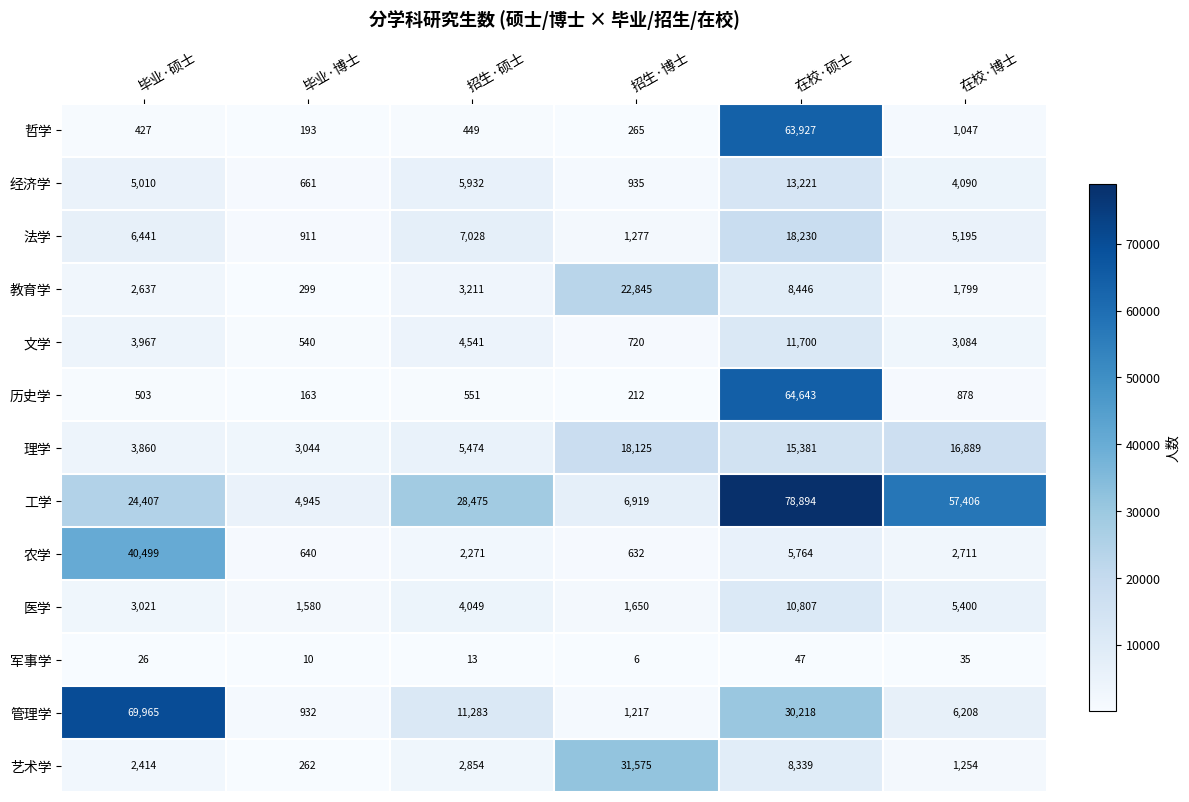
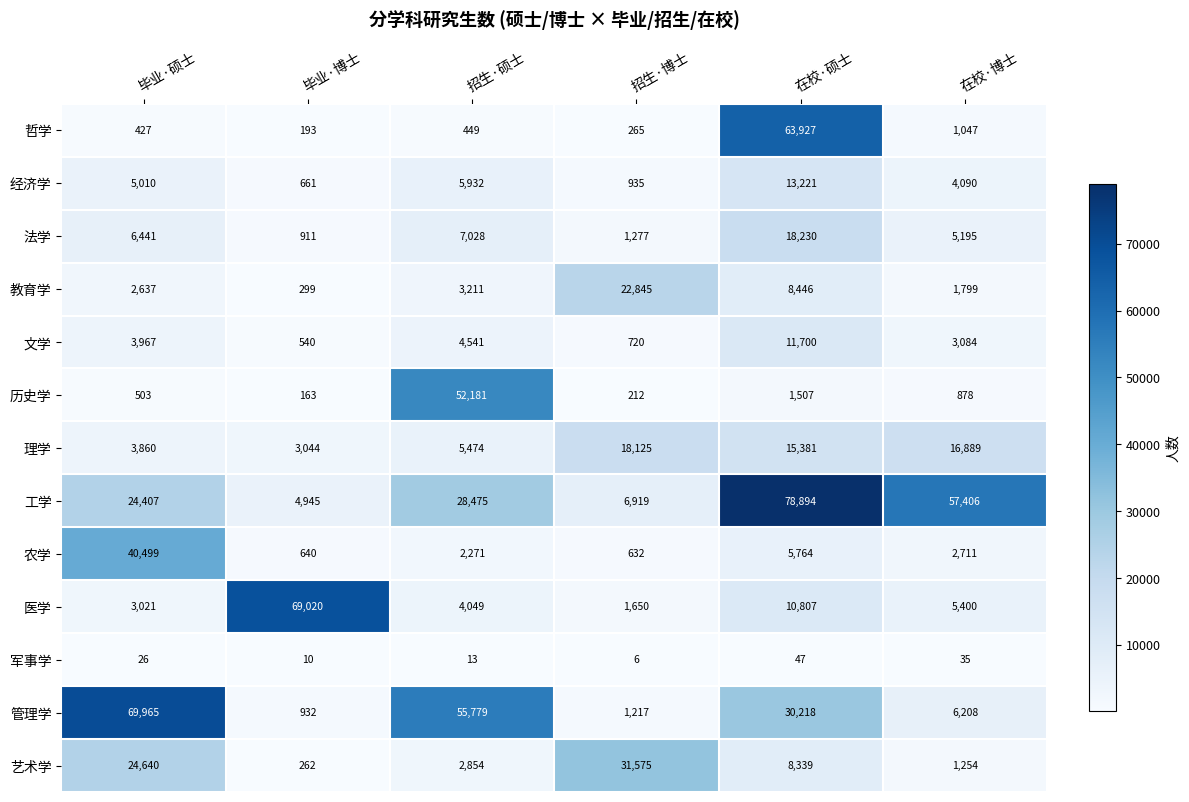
  {
    "哲学": {
      "毕业·硕士": "427",
      "毕业·博士": "193",
      "招生·硕士": "449",
      "招生·博士": "265",
      "在校·硕士": "63,927",
      "在校·博士": "1,047"
    },
    "经济学": {
      "毕业·硕士": "5,010",
      "毕业·博士": "661",
      "招生·硕士": "5,932",
      "招生·博士": "935",
      "在校·硕士": "13,221",
      "在校·博士": "4,090"
    },
    "法学": {
      "毕业·硕士": "6,441",
      "毕业·博士": "911",
      "招生·硕士": "7,028",
      "招生·博士": "1,277",
      "在校·硕士": "18,230",
      "在校·博士": "5,195"
    },
    "教育学": {
      "毕业·硕士": "2,637",
      "毕业·博士": "299",
      "招生·硕士": "3,211",
      "招生·博士": "22,845",
      "在校·硕士": "8,446",
      "在校·博士": "1,799"
    },
    "文学": {
      "毕业·硕士": "3,967",
      "毕业·博士": "540",
      "招生·硕士": "4,541",
      "招生·博士": "720",
      "在校·硕士": "11,700",
      "在校·博士": "3,084"
    },
    "历史学": {
      "毕业·硕士": "503",
      "毕业·博士": "163",
-     "招生·硕士": "551",
+     "招生·硕士": "52,181",
      "招生·博士": "212",
-     "在校·硕士": "64,643",
+     "在校·硕士": "1,507",
      "在校·博士": "878"
    },
    "理学": {
      "毕业·硕士": "3,860",
      "毕业·博士": "3,044",
      "招生·硕士": "5,474",
      "招生·博士": "18,125",
      "在校·硕士": "15,381",
      "在校·博士": "16,889"
    },
    "工学": {
      "毕业·硕士": "24,407",
      "毕业·博士": "4,945",
      "招生·硕士": "28,475",
      "招生·博士": "6,919",
      "在校·硕士": "78,894",
      "在校·博士": "57,406"
    },
    "农学": {
      "毕业·硕士": "40,499",
      "毕业·博士": "640",
      "招生·硕士": "2,271",
      "招生·博士": "632",
      "在校·硕士": "5,764",
      "在校·博士": "2,711"
    },
    "医学": {
      "毕业·硕士": "3,021",
-     "毕业·博士": "1,580",
+     "毕业·博士": "69,020",
      "招生·硕士": "4,049",
      "招生·博士": "1,650",
      "在校·硕士": "10,807",
      "在校·博士": "5,400"
    },
    "军事学": {
      "毕业·硕士": "26",
      "毕业·博士": "10",
      "招生·硕士": "13",
      "招生·博士": "6",
      "在校·硕士": "47",
      "在校·博士": "35"
    },
    "管理学": {
      "毕业·硕士": "69,965",
      "毕业·博士": "932",
-     "招生·硕士": "11,283",
+     "招生·硕士": "55,779",
      "招生·博士": "1,217",
      "在校·硕士": "30,218",
      "在校·博士": "6,208"
    },
    "艺术学": {
-     "毕业·硕士": "2,414",
+     "毕业·硕士": "24,640",
      "毕业·博士": "262",
      "招生·硕士": "2,854",
      "招生·博士": "31,575",
      "在校·硕士": "8,339",
      "在校·博士": "1,254"
    }
  }
